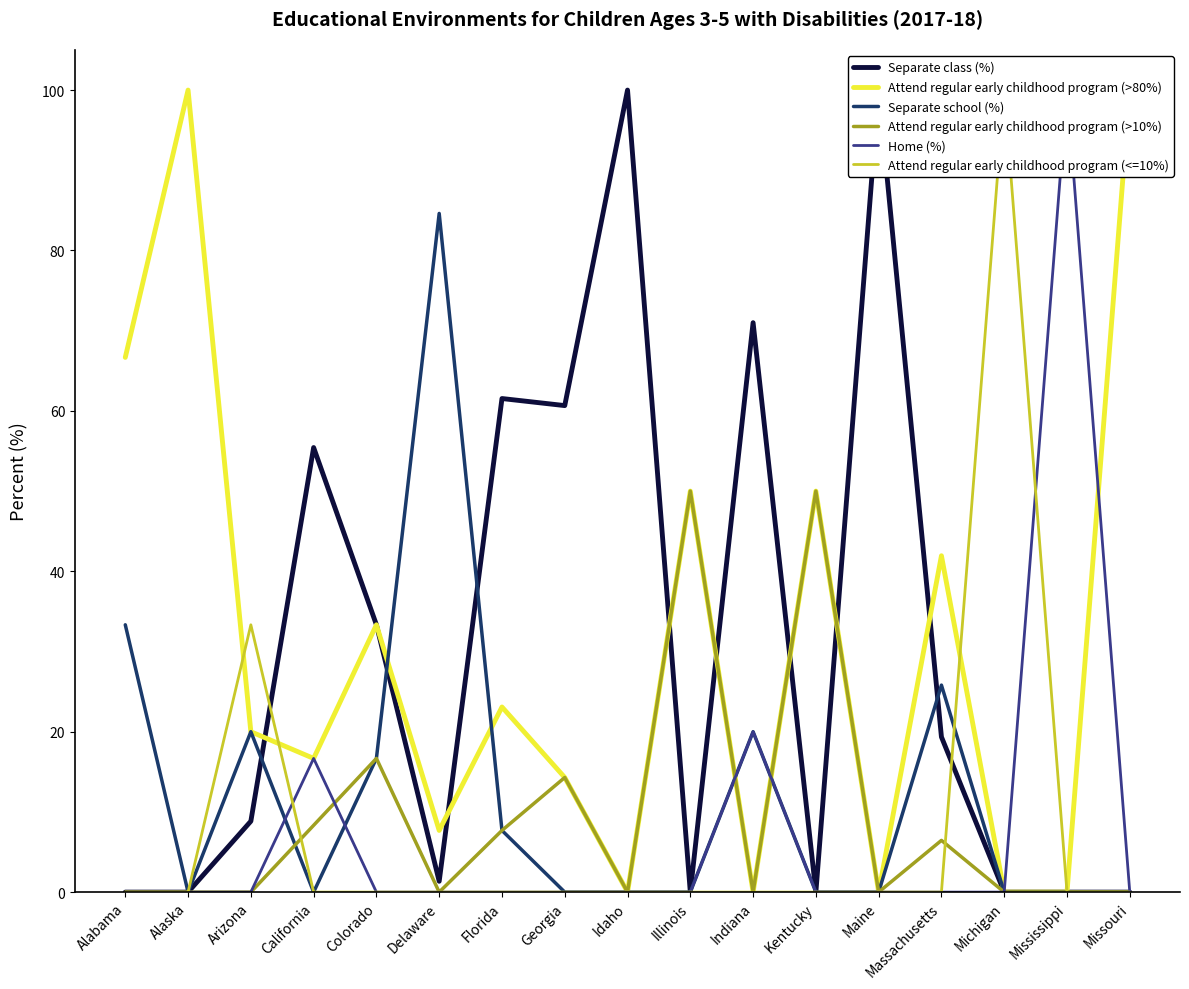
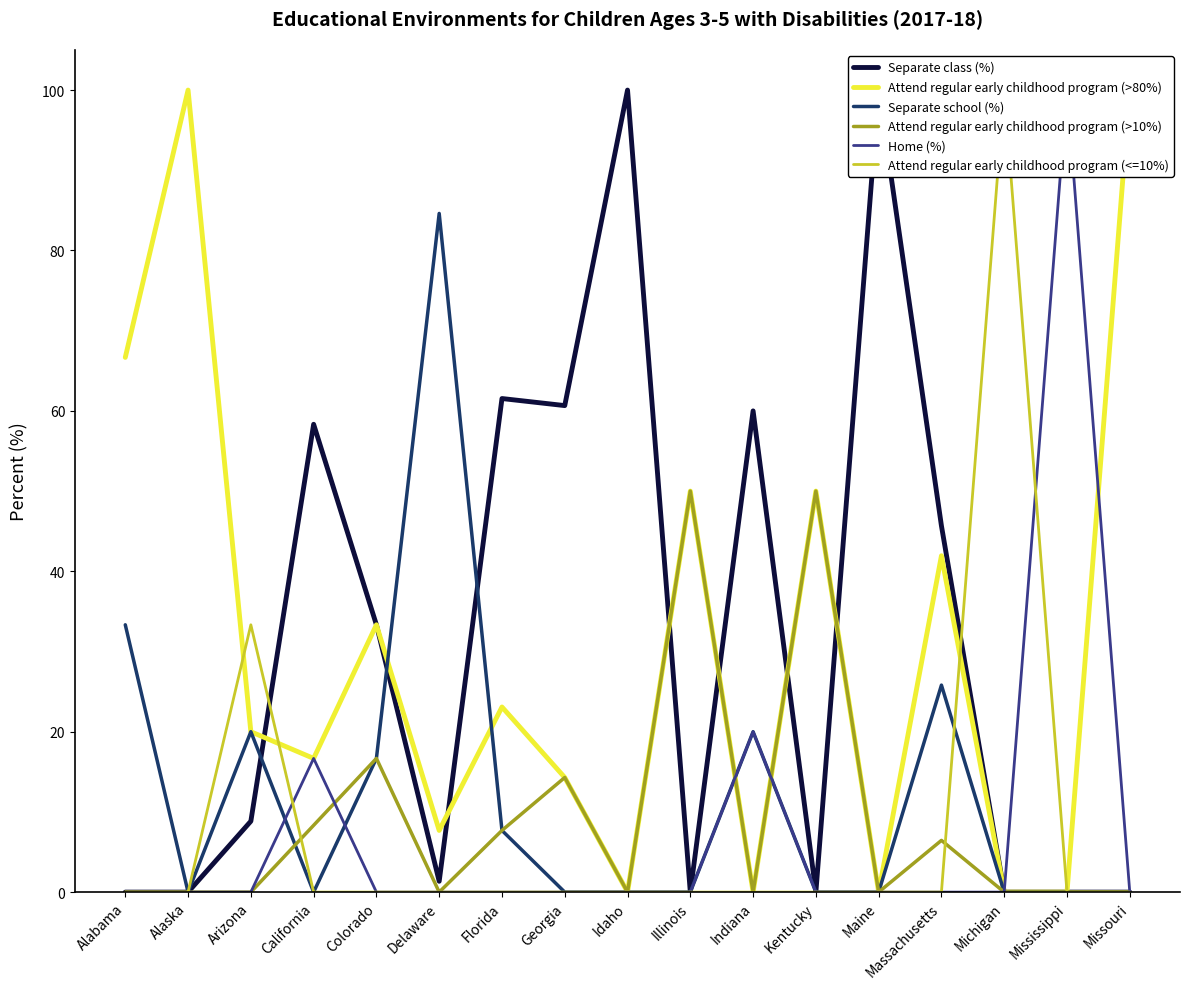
  {
    "Separate class (%)": {
      "Arizona": 9,
-     "California": 55,
+     "California": 58,
      "Delaware": 1,
      "Florida": 62,
      "Georgia": 61,
      "Idaho": 100,
-     "Indiana": 71,
-     "Massachusetts": 19
+     "Indiana": 60,
+     "Massachusetts": 46
    }
  }
